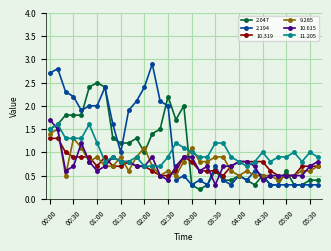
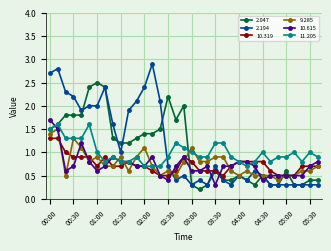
  {
    "2.047": {
      "00:30": 1.8,
      "01:00": 2.5,
      "01:30": 1.2,
-     "02:00": 1.0,
+     "02:00": 1.4,
      "02:30": 2.2,
      "05:00": 0.6,
      "05:30": 0.4
    },
    "2.194": {
      "00:00": 2.7,
      "00:30": 2.2,
      "01:00": 2.0,
      "01:30": 1.0,
      "02:00": 2.4,
-     "02:30": 2.0,
+     "02:30": 0.7,
      "03:30": 0.7,
      "05:00": 0.3,
      "05:30": 0.3
    },
    "10.319": {
      "00:00": 1.3,
      "00:30": 0.9,
      "01:00": 0.7,
      "01:30": 0.7,
      "02:30": 0.5,
      "03:00": 0.8,
      "04:30": 0.8
    },
    "9.285": {
      "00:00": 1.4,
      "01:00": 0.9,
      "01:30": 0.9,
      "02:00": 1.1,
      "02:30": 0.6,
      "03:00": 1.1,
      "03:30": 0.9,
      "05:30": 0.6
    },
    "10.615": {
      "00:00": 1.7,
      "00:30": 0.7,
      "01:00": 0.6,
      "02:30": 0.4,
-     "03:00": 0.9,
+     "03:00": 0.6,
      "03:30": 0.3,
      "04:30": 0.4
    },
    "11.205": {
-     "01:00": 1.2,
+     "01:00": 1.0,
      "02:30": 0.9,
      "03:00": 1.0,
      "03:30": 1.2,
      "04:30": 1.0,
      "05:00": 0.9,
      "05:30": 1.0
    }
  }
